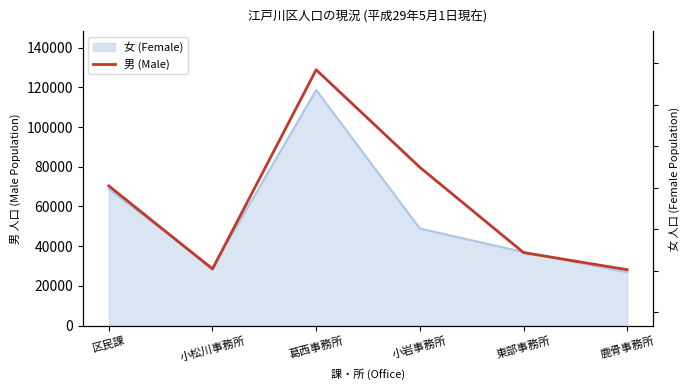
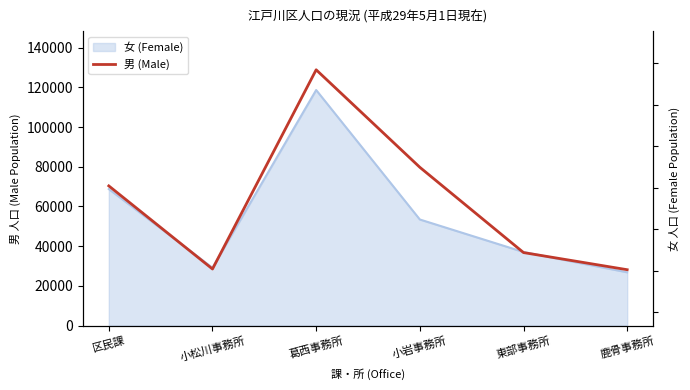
  {
    "女 (Female)": {
      "区民課": 69000,
      "葛西事務所": 119000,
-     "小岩事務所": 49000,
+     "小岩事務所": 53000,
      "鹿骨事務所": 27000
    },
    "男 (Male)": {
      "区民課": 70000,
      "葛西事務所": 129000,
      "小岩事務所": 80000,
      "鹿骨事務所": 28000
    }
  }
